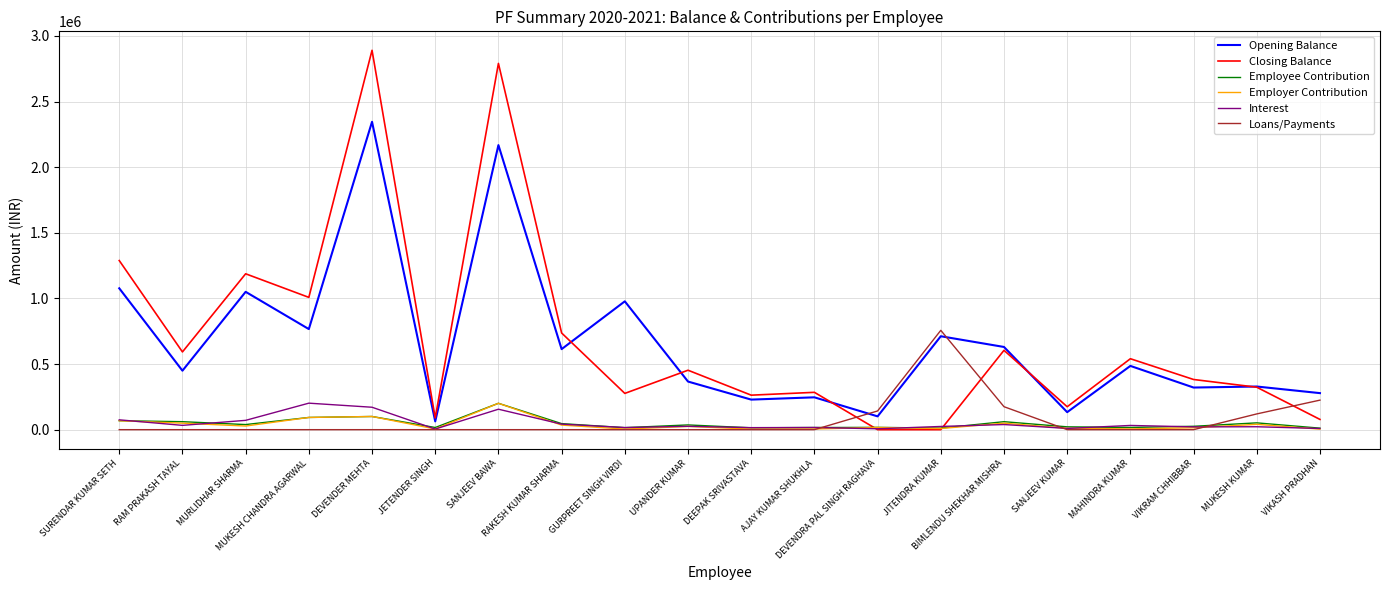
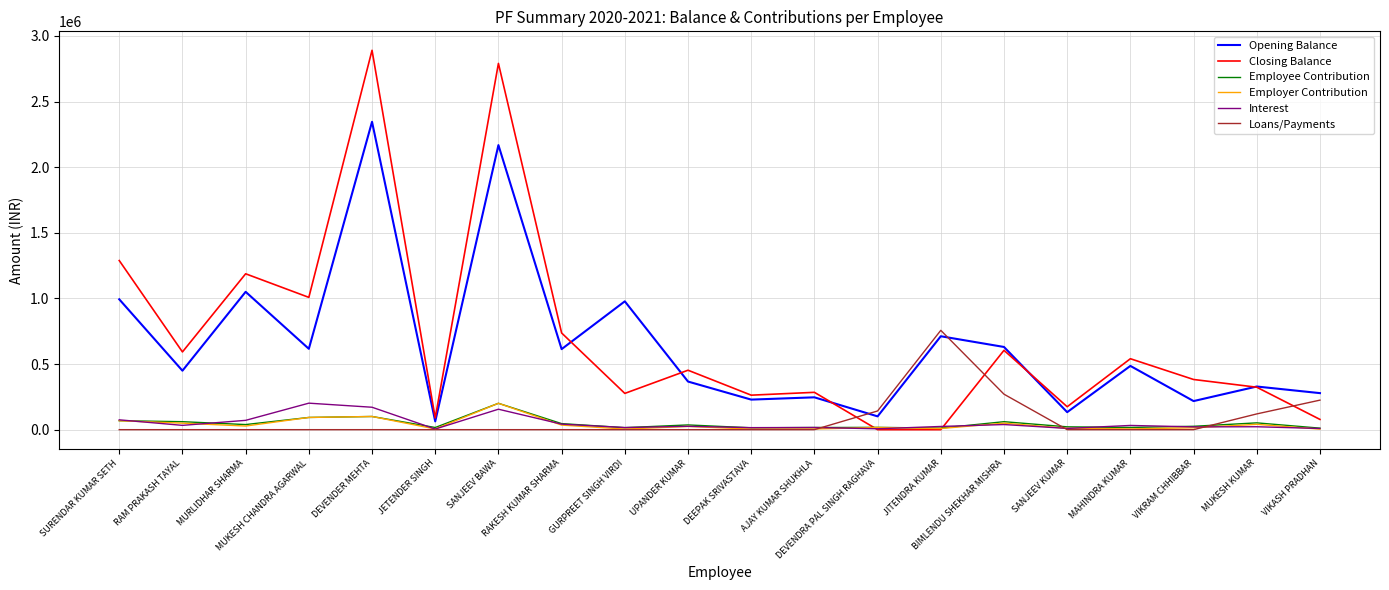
  {
    "Opening Balance": {
-     "SURENDAR KUMAR SETH": 1080000,
+     "SURENDAR KUMAR SETH": 990000,
      "RAM PRAKASH TAYAL": 450000,
      "MURLIDHAR SHARMA": 1050000,
-     "MUKESH CHANDRA AGARWAL": 770000,
+     "MUKESH CHANDRA AGARWAL": 620000,
      "DEVENDER MEHTA": 2350000,
      "JETENDER SINGH": 60000,
      "SANJEEV BAWA": 2170000,
      "RAKESH KUMAR SHARMA": 610000,
      "GURPREET SINGH VIRDI": 980000,
      "UPANDER KUMAR": 370000,
      "DEEPAK SRIVASTAVA": 230000,
      "AJAY KUMAR SHUKHLA": 250000,
      "DEVENDRA PAL SINGH RAGHAVA": 100000,
      "JITENDRA KUMAR": 710000,
      "BIMLENDU SHEKHAR MISHRA": 630000,
      "SANJEEV KUMAR": 130000,
      "MAHINDRA KUMAR": 490000,
-     "VIKRAM CHHIBBAR": 320000,
+     "VIKRAM CHHIBBAR": 220000,
      "VIKASH PRADHAN": 280000
    },
    "Closing Balance": {
      "SURENDAR KUMAR SETH": 1290000,
      "RAM PRAKASH TAYAL": 590000,
      "MURLIDHAR SHARMA": 1190000,
      "MUKESH CHANDRA AGARWAL": 1010000,
      "DEVENDER MEHTA": 2890000,
      "JETENDER SINGH": 90000,
      "SANJEEV BAWA": 2790000,
      "RAKESH KUMAR SHARMA": 740000,
      "GURPREET SINGH VIRDI": 280000,
      "UPANDER KUMAR": 450000,
      "DEEPAK SRIVASTAVA": 260000,
      "AJAY KUMAR SHUKHLA": 280000,
      "BIMLENDU SHEKHAR MISHRA": 600000,
      "SANJEEV KUMAR": 170000,
      "MAHINDRA KUMAR": 540000,
      "VIKRAM CHHIBBAR": 380000,
      "VIKASH PRADHAN": 80000
    },
    "Interest": {
      "MURLIDHAR SHARMA": 70000,
      "MUKESH CHANDRA AGARWAL": 200000,
      "DEVENDER MEHTA": 170000,
      "SANJEEV BAWA": 160000
    },
    "Loans/Payments": {
      "SURENDAR KUMAR SETH": 0,
      "RAM PRAKASH TAYAL": 0,
      "MURLIDHAR SHARMA": 0,
      "MUKESH CHANDRA AGARWAL": 0,
      "DEVENDER MEHTA": 0,
      "SANJEEV BAWA": 0,
      "RAKESH KUMAR SHARMA": 0,
      "UPANDER KUMAR": 0,
      "DEVENDRA PAL SINGH RAGHAVA": 140000,
      "JITENDRA KUMAR": 760000,
-     "BIMLENDU SHEKHAR MISHRA": 180000,
+     "BIMLENDU SHEKHAR MISHRA": 270000,
      "MUKESH KUMAR": 120000,
      "VIKASH PRADHAN": 230000
    }
  }
